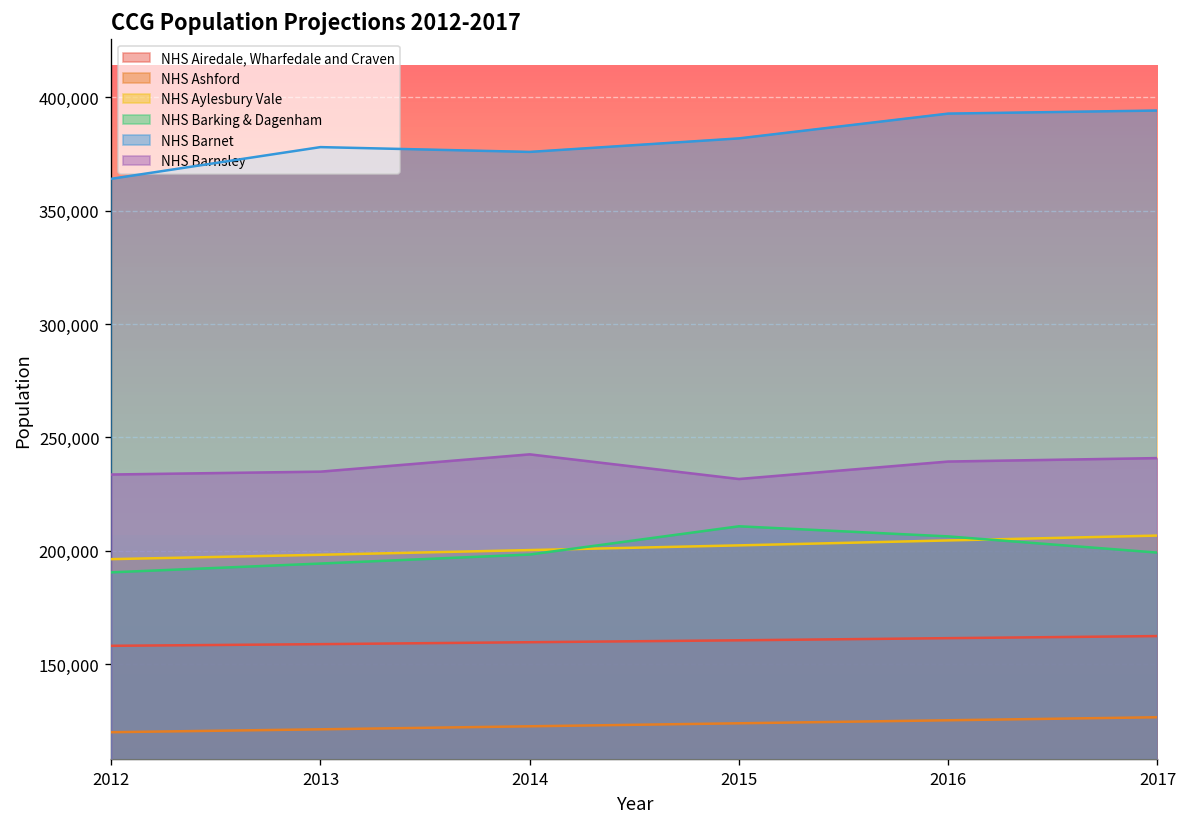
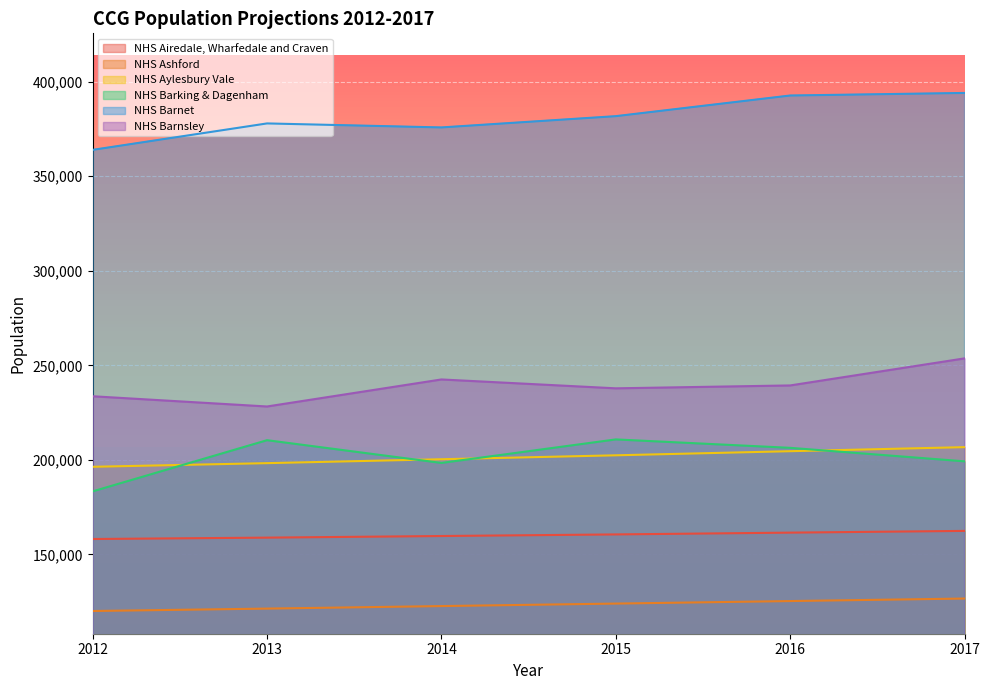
  {
    "NHS Barking & Dagenham": {
-     "2012": "191,000",
-     "2013": "194,000",
+     "2012": "183,000",
+     "2013": "210,000",
      "2014": "198,000",
      "2015": "211,000",
      "2016": "206,000",
      "2017": "199,000"
    },
    "NHS Barnet": {
      "2012": "364,000",
      "2014": "376,000",
      "2015": "382,000",
      "2016": "393,000",
      "2017": "394,000"
    },
    "NHS Barnsley": {
      "2012": "234,000",
-     "2013": "235,000",
+     "2013": "228,000",
      "2014": "243,000",
-     "2015": "232,000",
+     "2015": "238,000",
      "2016": "239,000",
-     "2017": "241,000"
+     "2017": "254,000"
    }
  }
